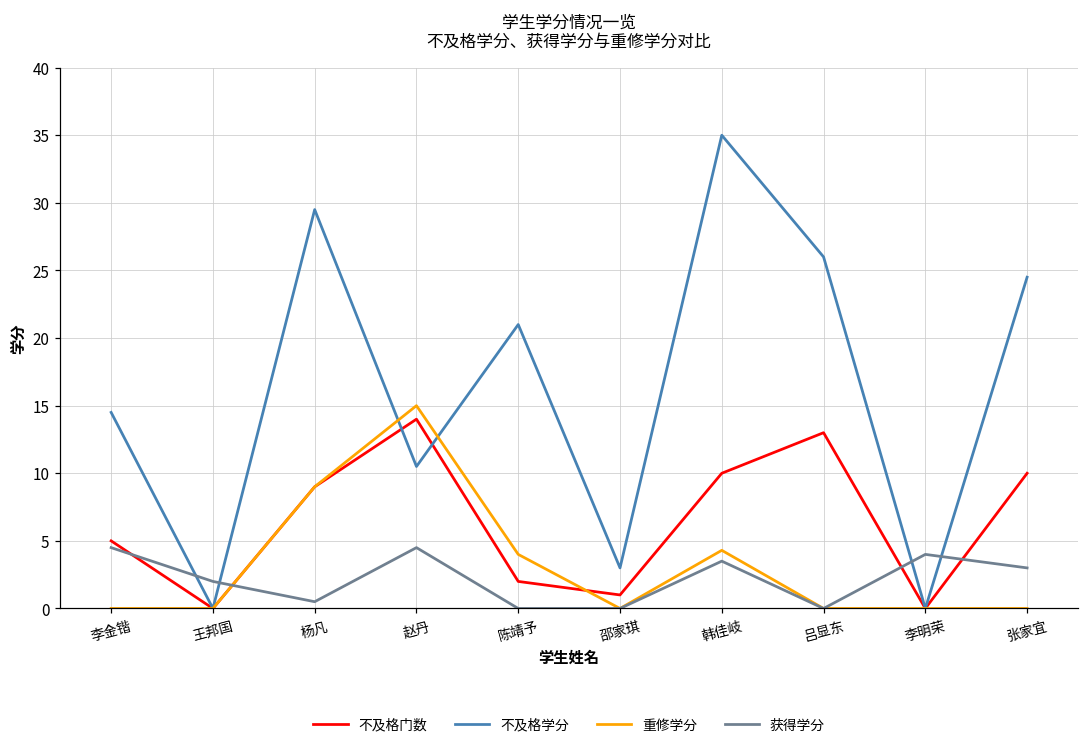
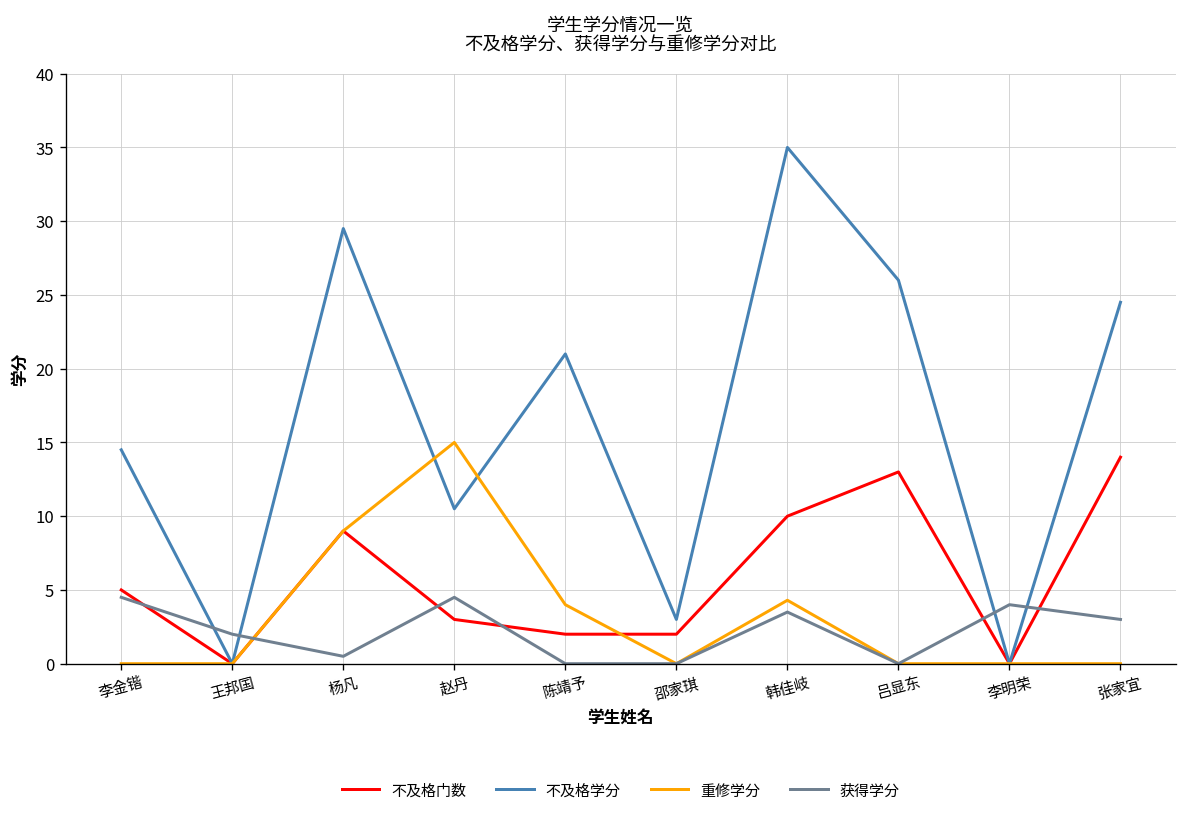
  {
    "不及格门数": {
      "李金锴": 5,
-     "赵丹": 14,
+     "赵丹": 3,
      "陈靖予": 2,
-     "邵家琪": 1,
+     "邵家琪": 2,
      "韩佳岐": 10,
      "吕显东": 13,
-     "张家宜": 10
+     "张家宜": 14
    },
    "重修学分": {
      "李金锴": 0,
      "赵丹": 15,
      "陈靖予": 4,
      "韩佳岐": 4.3,
      "张家宜": 0
    }
  }
